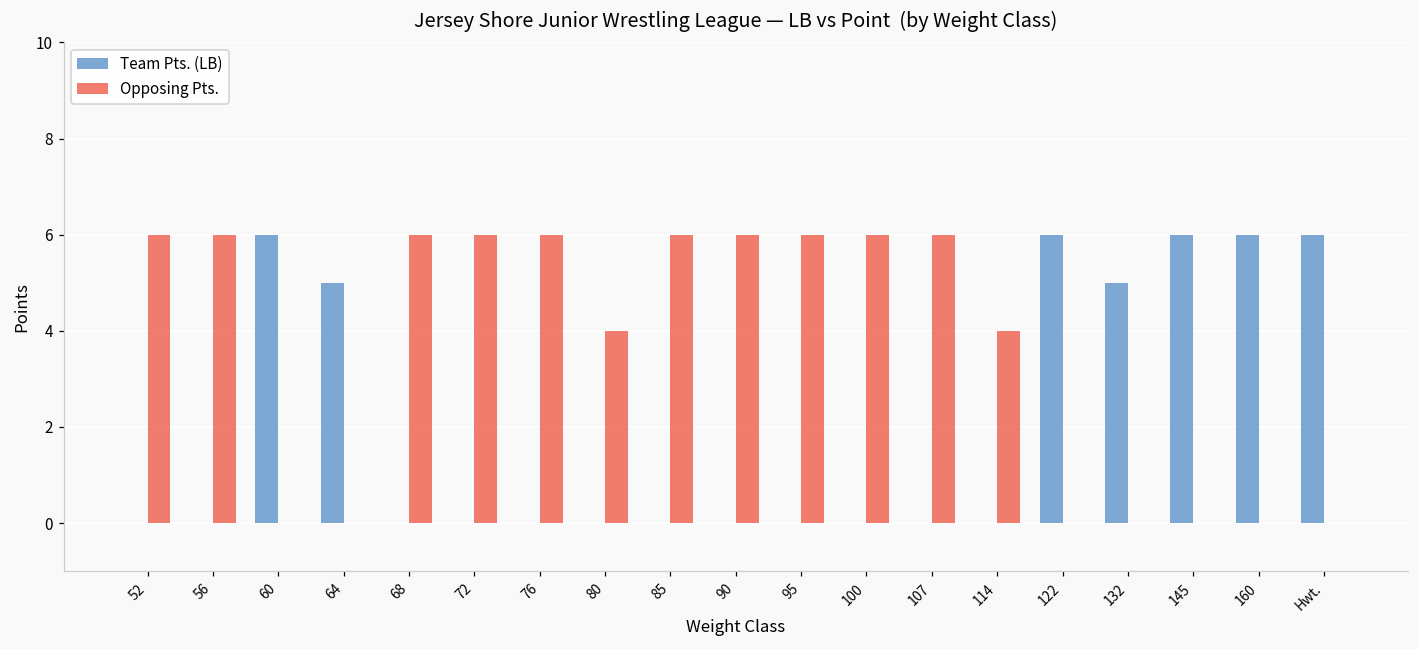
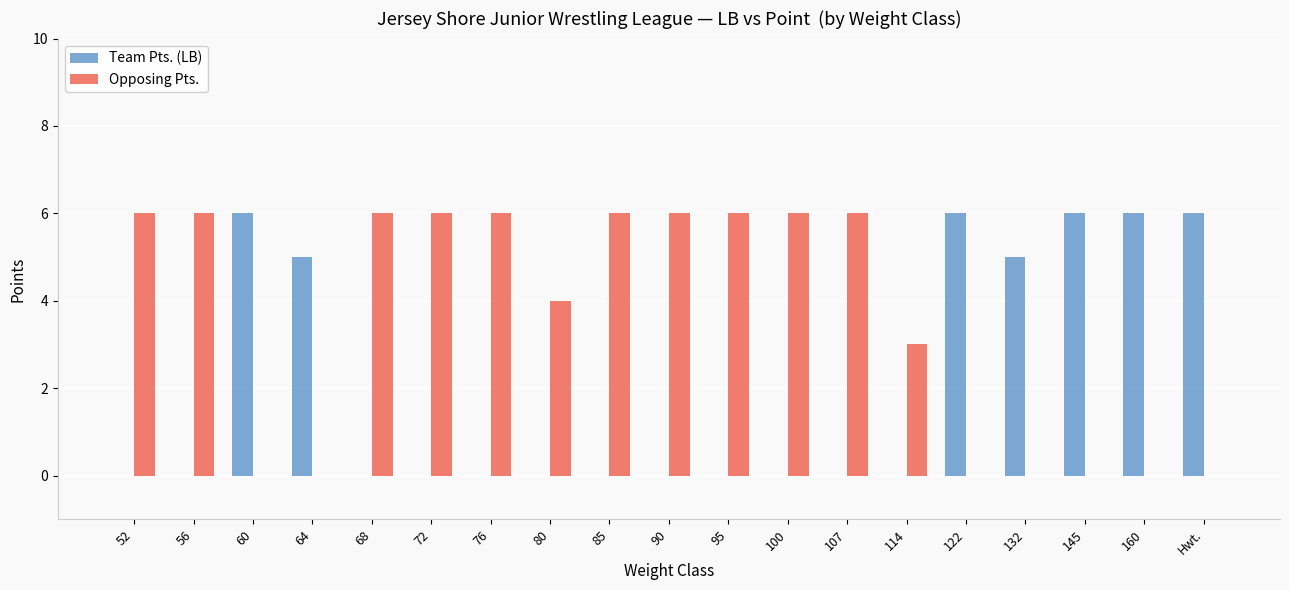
  {
    "Team Pts. (LB)": {
      "52": 0,
      "56": 0,
      "60": 6,
      "64": 5,
      "68": 0,
      "72": 0,
      "76": 0,
      "80": 0,
      "85": 0,
      "90": 0,
      "95": 0,
      "100": 0,
      "107": 0,
      "114": 0,
      "122": 6,
      "132": 5,
      "145": 6,
      "160": 6,
      "Hwt.": 6
    },
    "Opposing Pts.": {
      "52": 6,
      "56": 6,
      "60": 0,
      "64": 0,
      "68": 6,
      "72": 6,
      "76": 6,
      "80": 4,
      "85": 6,
      "90": 6,
      "95": 6,
      "100": 6,
      "107": 6,
-     "114": 4,
+     "114": 3,
      "122": 0,
      "132": 0,
      "145": 0,
      "160": 0,
      "Hwt.": 0
    }
  }
